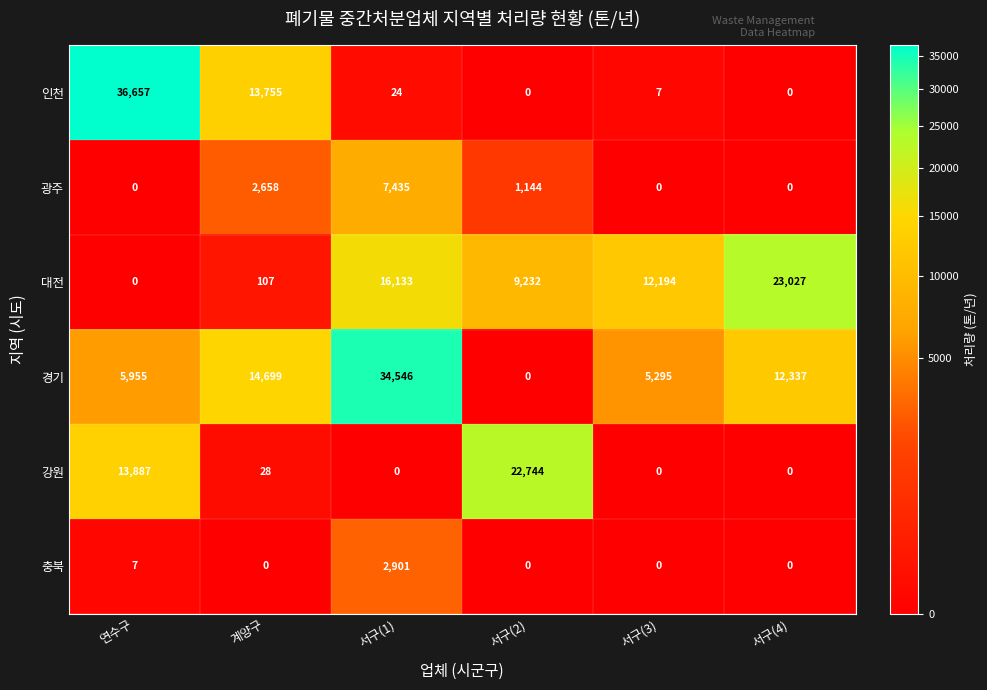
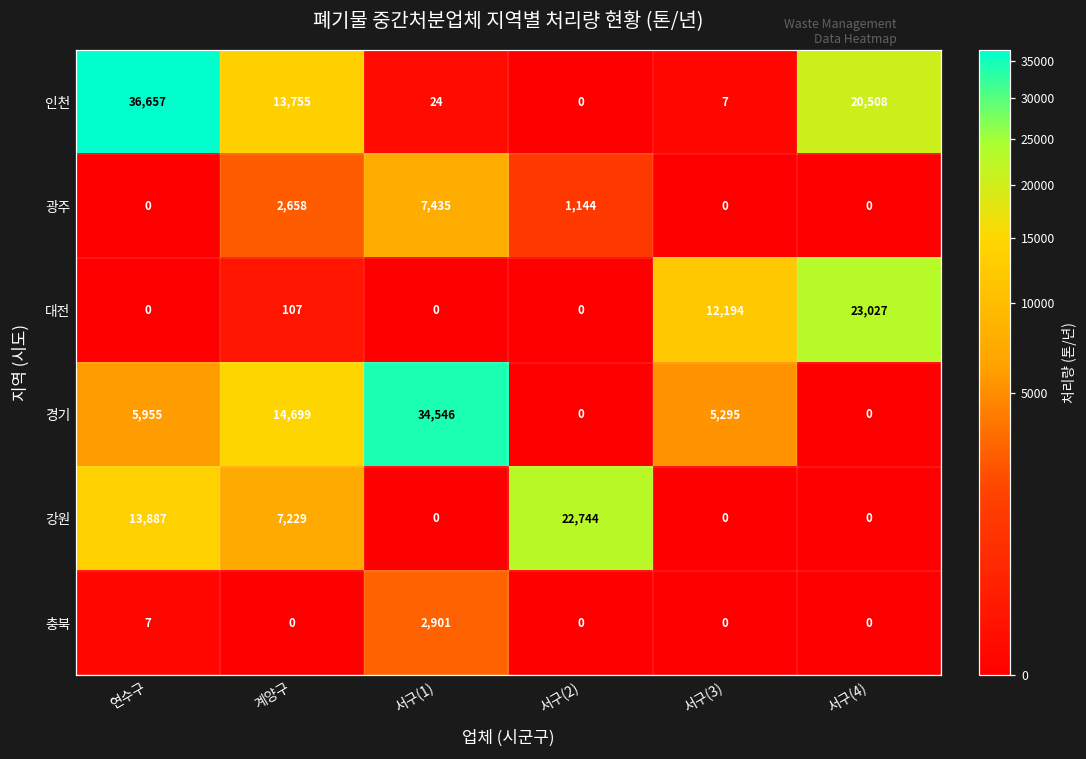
  {
    "인천": {
      "연수구": "36,657",
      "계양구": "13,755",
      "서구(1)": "24",
      "서구(2)": "0",
      "서구(3)": "7",
-     "서구(4)": "0"
+     "서구(4)": "20,508"
    },
    "광주": {
      "연수구": "0",
      "계양구": "2,658",
      "서구(1)": "7,435",
      "서구(2)": "1,144",
      "서구(3)": "0",
      "서구(4)": "0"
    },
    "대전": {
      "연수구": "0",
      "계양구": "107",
-     "서구(1)": "16,133",
-     "서구(2)": "9,232",
+     "서구(1)": "0",
+     "서구(2)": "0",
      "서구(3)": "12,194",
      "서구(4)": "23,027"
    },
    "경기": {
      "연수구": "5,955",
      "계양구": "14,699",
      "서구(1)": "34,546",
      "서구(2)": "0",
      "서구(3)": "5,295",
-     "서구(4)": "12,337"
+     "서구(4)": "0"
    },
    "강원": {
      "연수구": "13,887",
-     "계양구": "28",
+     "계양구": "7,229",
      "서구(1)": "0",
      "서구(2)": "22,744",
      "서구(3)": "0",
      "서구(4)": "0"
    },
    "충북": {
      "연수구": "7",
      "계양구": "0",
      "서구(1)": "2,901",
      "서구(2)": "0",
      "서구(3)": "0",
      "서구(4)": "0"
    }
  }
